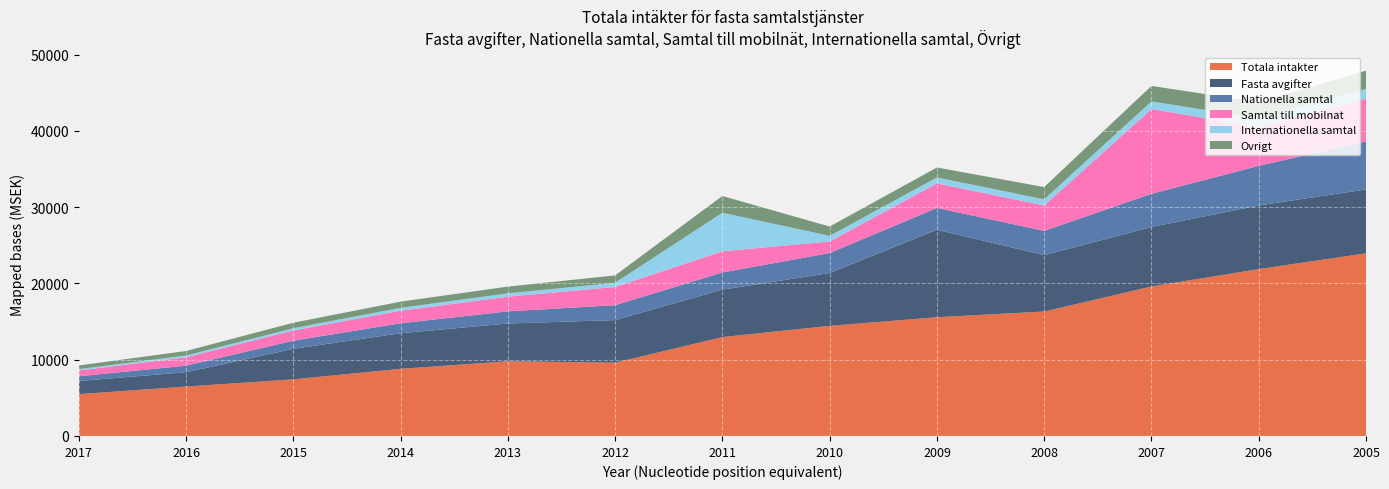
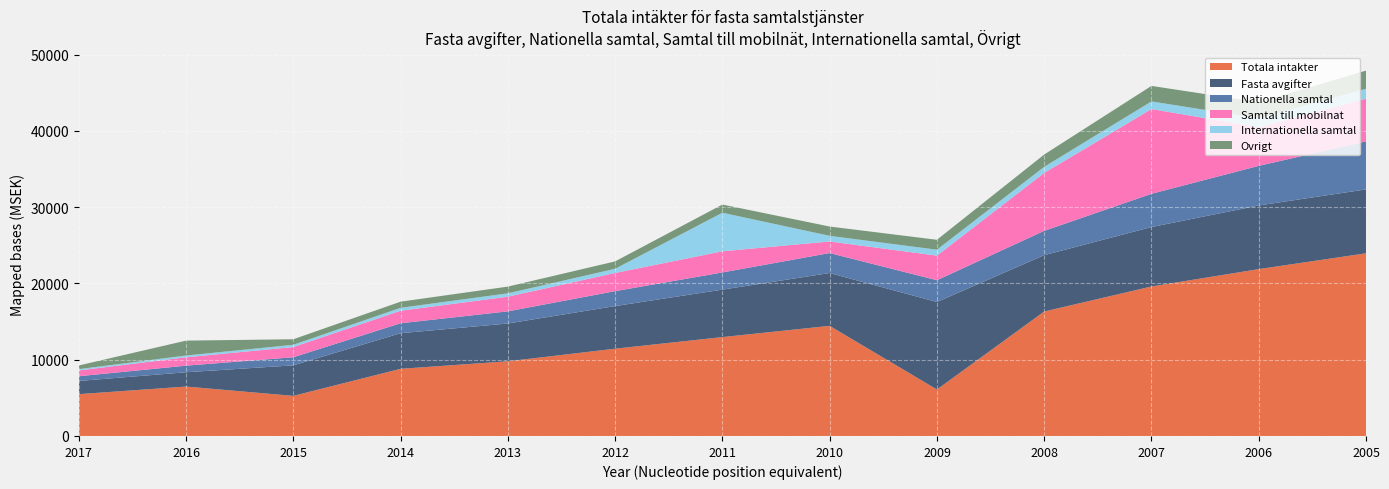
  {
    "Totala intakter": {
      "2017": 5000,
      "2016": 6000,
-     "2015": 7000,
+     "2015": 5000,
      "2014": 9000,
      "2013": 10000,
-     "2012": 10000,
+     "2012": 11000,
      "2011": 13000,
      "2010": 14000,
-     "2009": 16000,
+     "2009": 6000,
      "2008": 16000,
      "2007": 20000,
      "2006": 22000,
      "2005": 24000
    },
    "Fasta avgifter": {
      "2017": 2000,
      "2016": 2000,
      "2015": 4000,
      "2014": 5000,
      "2013": 5000,
      "2012": 6000,
      "2011": 6000,
      "2010": 7000,
      "2009": 11000,
      "2008": 7000,
      "2007": 8000,
      "2006": 8000,
      "2005": 8000
    },
    "Nationella samtal": {
      "2017": 1000,
      "2016": 1000,
      "2015": 1000,
      "2014": 1000,
      "2013": 2000,
      "2012": 2000,
      "2011": 2000,
      "2010": 3000,
      "2009": 3000,
      "2008": 3000,
      "2007": 4000,
      "2006": 5000,
      "2005": 6000
    },
    "Samtal till mobilnat": {
      "2014": 2000,
      "2013": 2000,
      "2012": 2000,
      "2011": 3000,
      "2010": 2000,
      "2009": 3000,
-     "2008": 3000,
+     "2008": 8000,
      "2007": 11000,
      "2005": 6000
    },
    "Internationella samtal": {
      "2014": 0,
      "2013": 0,
      "2012": 1000,
      "2011": 5000,
      "2010": 1000,
      "2009": 1000,
      "2008": 1000,
      "2007": 1000,
      "2005": 1000
    },
    "Ovrigt": {
      "2017": 0,
-     "2016": 1000,
+     "2016": 2000,
      "2015": 1000,
      "2014": 1000,
      "2013": 1000,
      "2012": 1000,
-     "2011": 2000,
+     "2011": 1000,
      "2010": 1000,
      "2009": 1000,
      "2008": 2000,
      "2007": 2000,
      "2005": 2000
    }
  }
